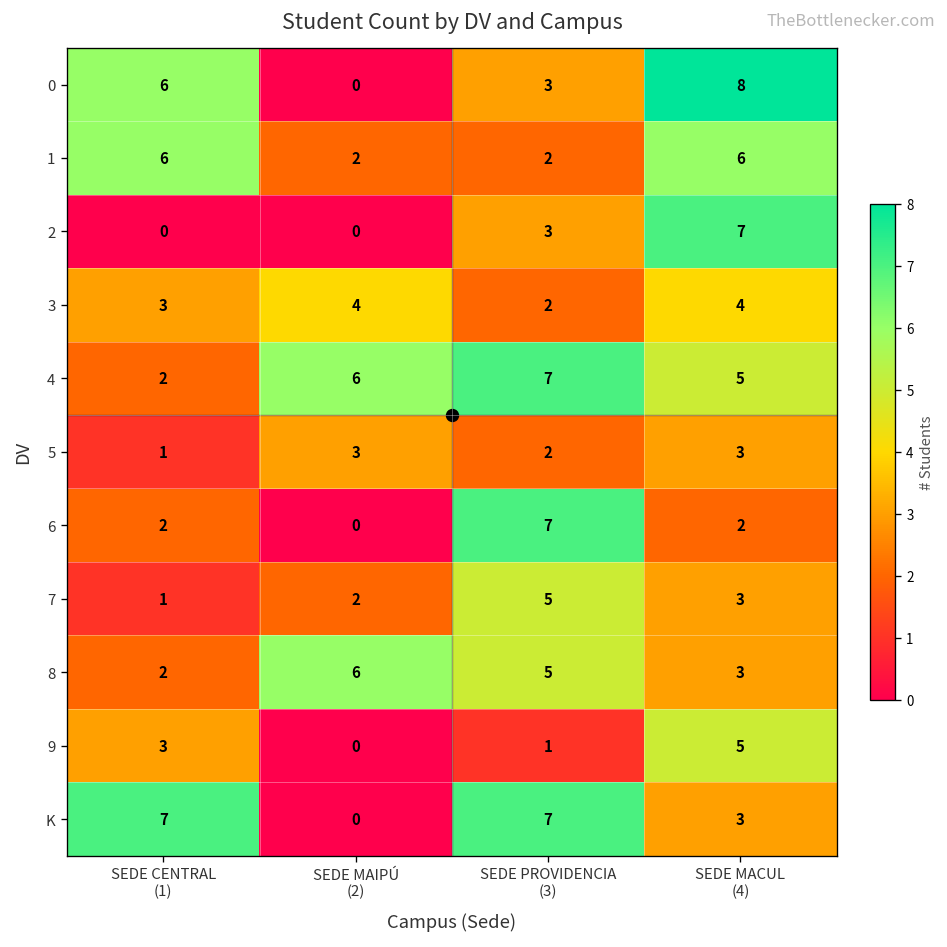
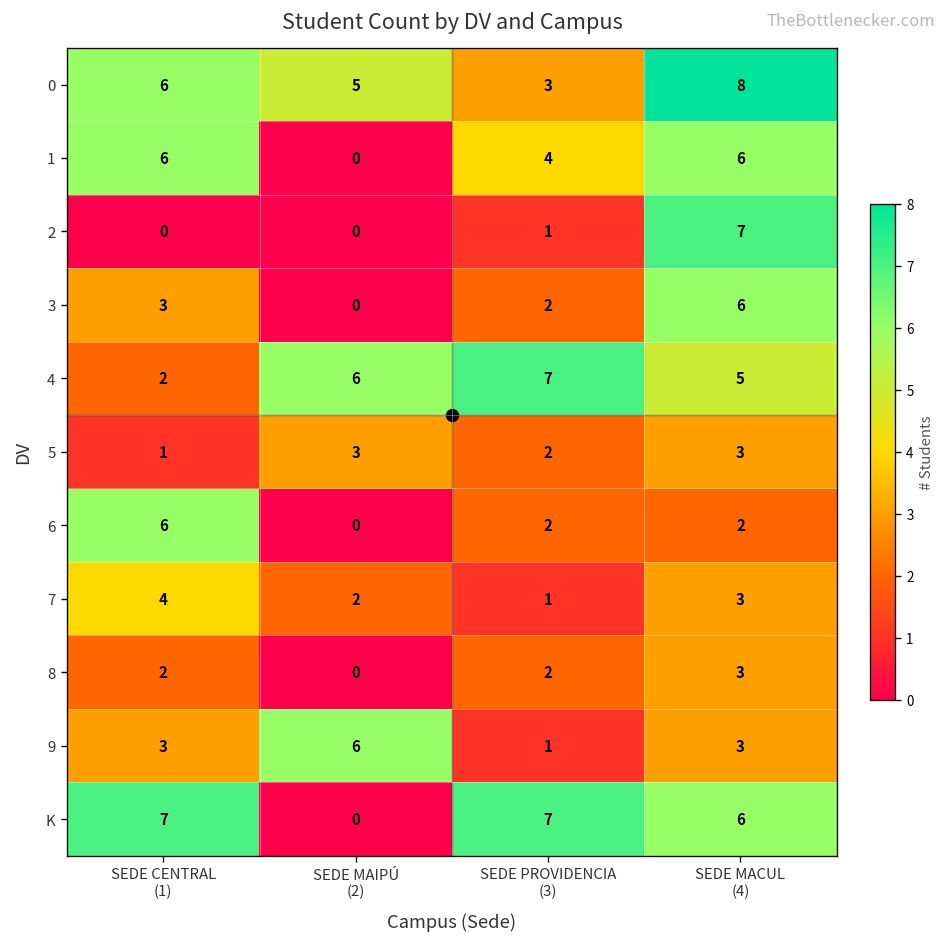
  {
    "0": {
      "SEDE CENTRAL (1)": 6,
-     "SEDE MAIPÚ (2)": 0,
+     "SEDE MAIPÚ (2)": 5,
      "SEDE PROVIDENCIA (3)": 3,
      "SEDE MACUL (4)": 8
    },
    "1": {
      "SEDE CENTRAL (1)": 6,
-     "SEDE MAIPÚ (2)": 2,
-     "SEDE PROVIDENCIA (3)": 2,
+     "SEDE MAIPÚ (2)": 0,
+     "SEDE PROVIDENCIA (3)": 4,
      "SEDE MACUL (4)": 6
    },
    "2": {
      "SEDE CENTRAL (1)": 0,
      "SEDE MAIPÚ (2)": 0,
-     "SEDE PROVIDENCIA (3)": 3,
+     "SEDE PROVIDENCIA (3)": 1,
      "SEDE MACUL (4)": 7
    },
    "3": {
      "SEDE CENTRAL (1)": 3,
-     "SEDE MAIPÚ (2)": 4,
+     "SEDE MAIPÚ (2)": 0,
      "SEDE PROVIDENCIA (3)": 2,
-     "SEDE MACUL (4)": 4
+     "SEDE MACUL (4)": 6
    },
    "4": {
      "SEDE CENTRAL (1)": 2,
      "SEDE MAIPÚ (2)": 6,
      "SEDE PROVIDENCIA (3)": 7,
      "SEDE MACUL (4)": 5
    },
    "5": {
      "SEDE CENTRAL (1)": 1,
      "SEDE MAIPÚ (2)": 3,
      "SEDE PROVIDENCIA (3)": 2,
      "SEDE MACUL (4)": 3
    },
    "6": {
-     "SEDE CENTRAL (1)": 2,
+     "SEDE CENTRAL (1)": 6,
      "SEDE MAIPÚ (2)": 0,
-     "SEDE PROVIDENCIA (3)": 7,
+     "SEDE PROVIDENCIA (3)": 2,
      "SEDE MACUL (4)": 2
    },
    "7": {
-     "SEDE CENTRAL (1)": 1,
+     "SEDE CENTRAL (1)": 4,
      "SEDE MAIPÚ (2)": 2,
-     "SEDE PROVIDENCIA (3)": 5,
+     "SEDE PROVIDENCIA (3)": 1,
      "SEDE MACUL (4)": 3
    },
    "8": {
      "SEDE CENTRAL (1)": 2,
-     "SEDE MAIPÚ (2)": 6,
-     "SEDE PROVIDENCIA (3)": 5,
+     "SEDE MAIPÚ (2)": 0,
+     "SEDE PROVIDENCIA (3)": 2,
      "SEDE MACUL (4)": 3
    },
    "9": {
      "SEDE CENTRAL (1)": 3,
-     "SEDE MAIPÚ (2)": 0,
+     "SEDE MAIPÚ (2)": 6,
      "SEDE PROVIDENCIA (3)": 1,
-     "SEDE MACUL (4)": 5
+     "SEDE MACUL (4)": 3
    },
    "K": {
      "SEDE CENTRAL (1)": 7,
      "SEDE MAIPÚ (2)": 0,
      "SEDE PROVIDENCIA (3)": 7,
-     "SEDE MACUL (4)": 3
+     "SEDE MACUL (4)": 6
    }
  }
